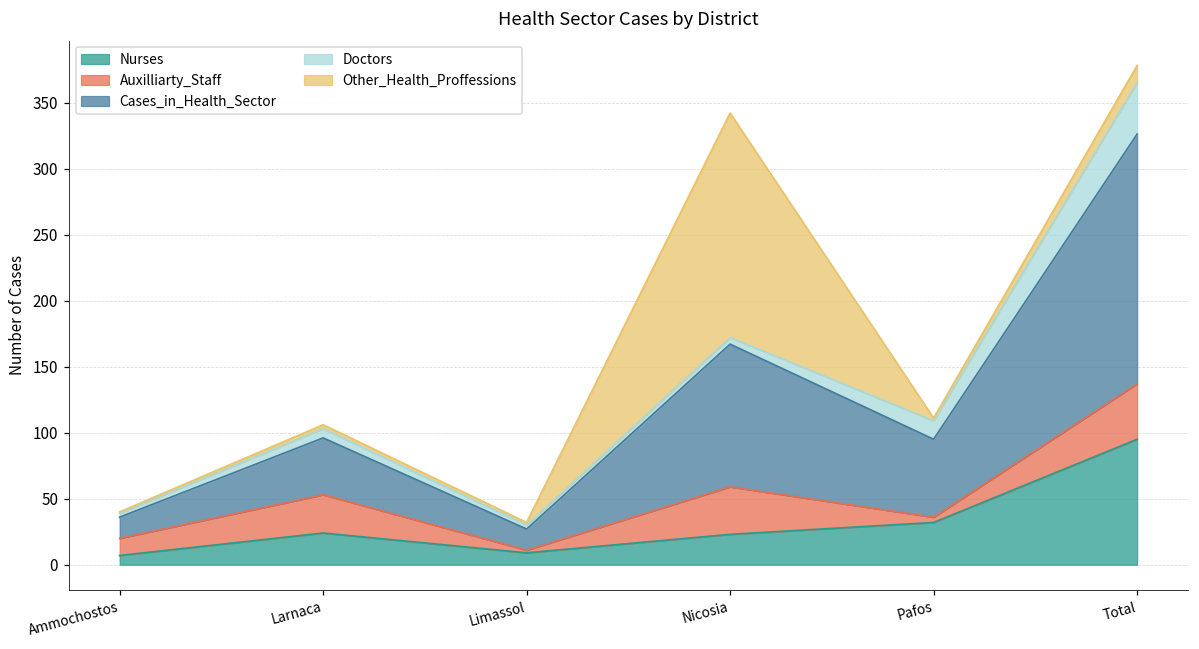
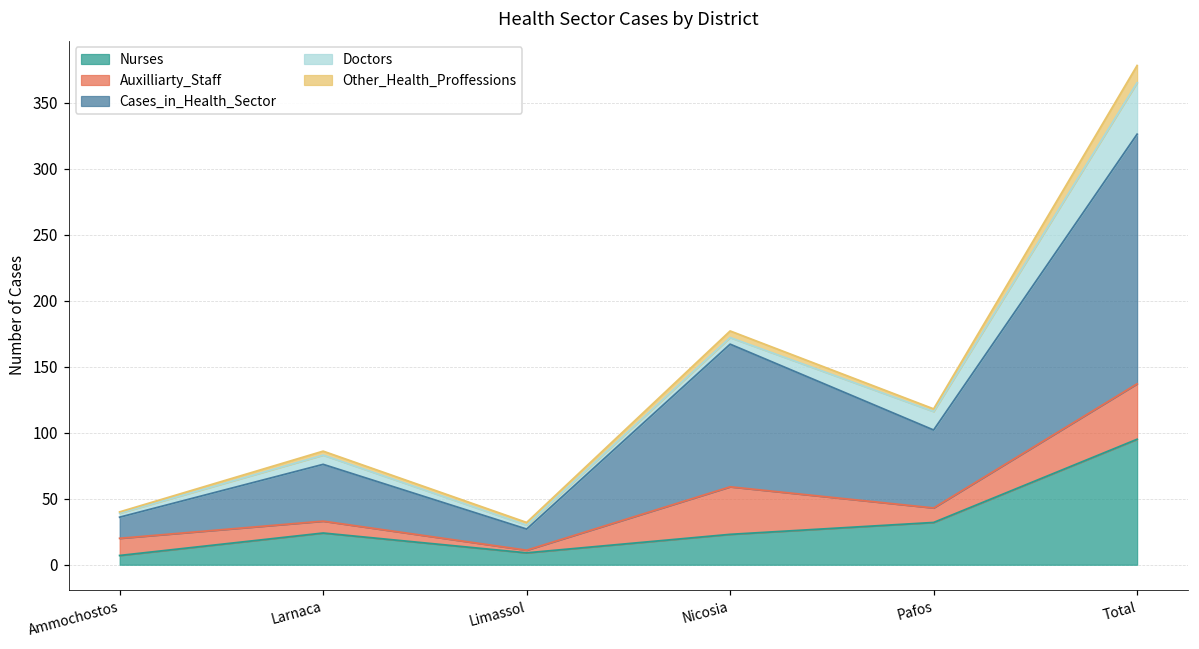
  {
    "Auxilliarty_Staff": {
      "Ammochostos": 13,
-     "Larnaca": 29,
+     "Larnaca": 9,
      "Nicosia": 36,
-     "Pafos": 4,
+     "Pafos": 11,
      "Total": 42
    },
    "Doctors": {
      "Larnaca": 7,
      "Nicosia": 5,
      "Total": 39
    },
    "Other_Health_Proffessions": {
      "Larnaca": 3,
-     "Nicosia": 170,
+     "Nicosia": 5,
      "Total": 13
    }
  }
